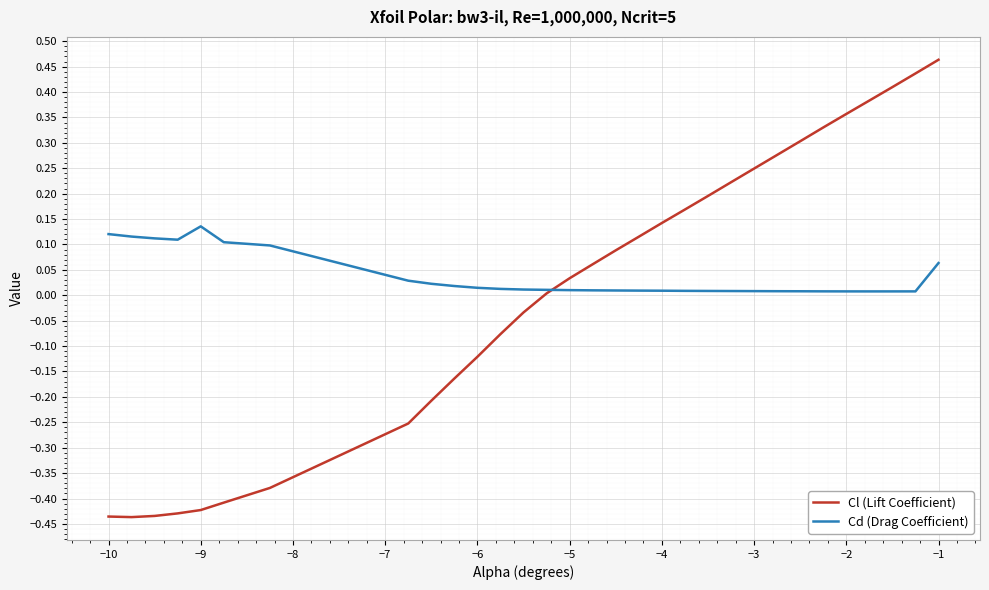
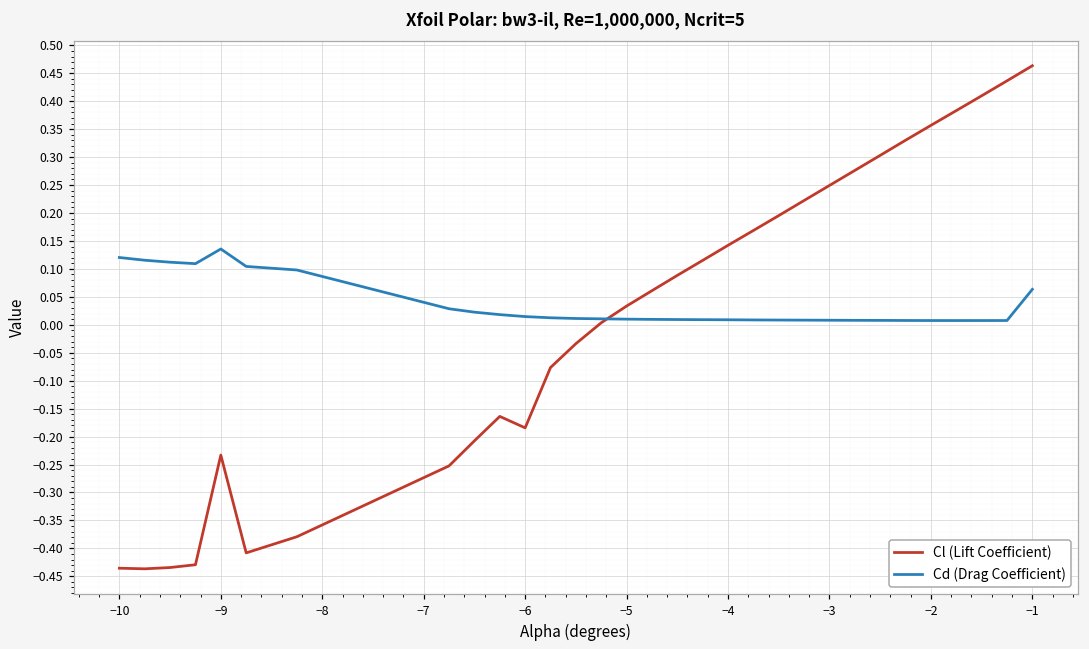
  {
    "Cl (Lift Coefficient)": {
      "−10": -0.44,
-     "−9": -0.42,
-     "−6": -0.12,
+     "−9": -0.23,
+     "−6": -0.18,
      "−5": 0.03,
      "−4": 0.14,
      "−2": 0.36,
      "−1": 0.46
    },
    "Cd (Drag Coefficient)": {
      "−10": 0.12,
      "−9": 0.14,
      "−6": 0.01,
      "−5": 0.01,
      "−4": 0.01,
      "−2": 0.01,
      "−1": 0.06
    }
  }
